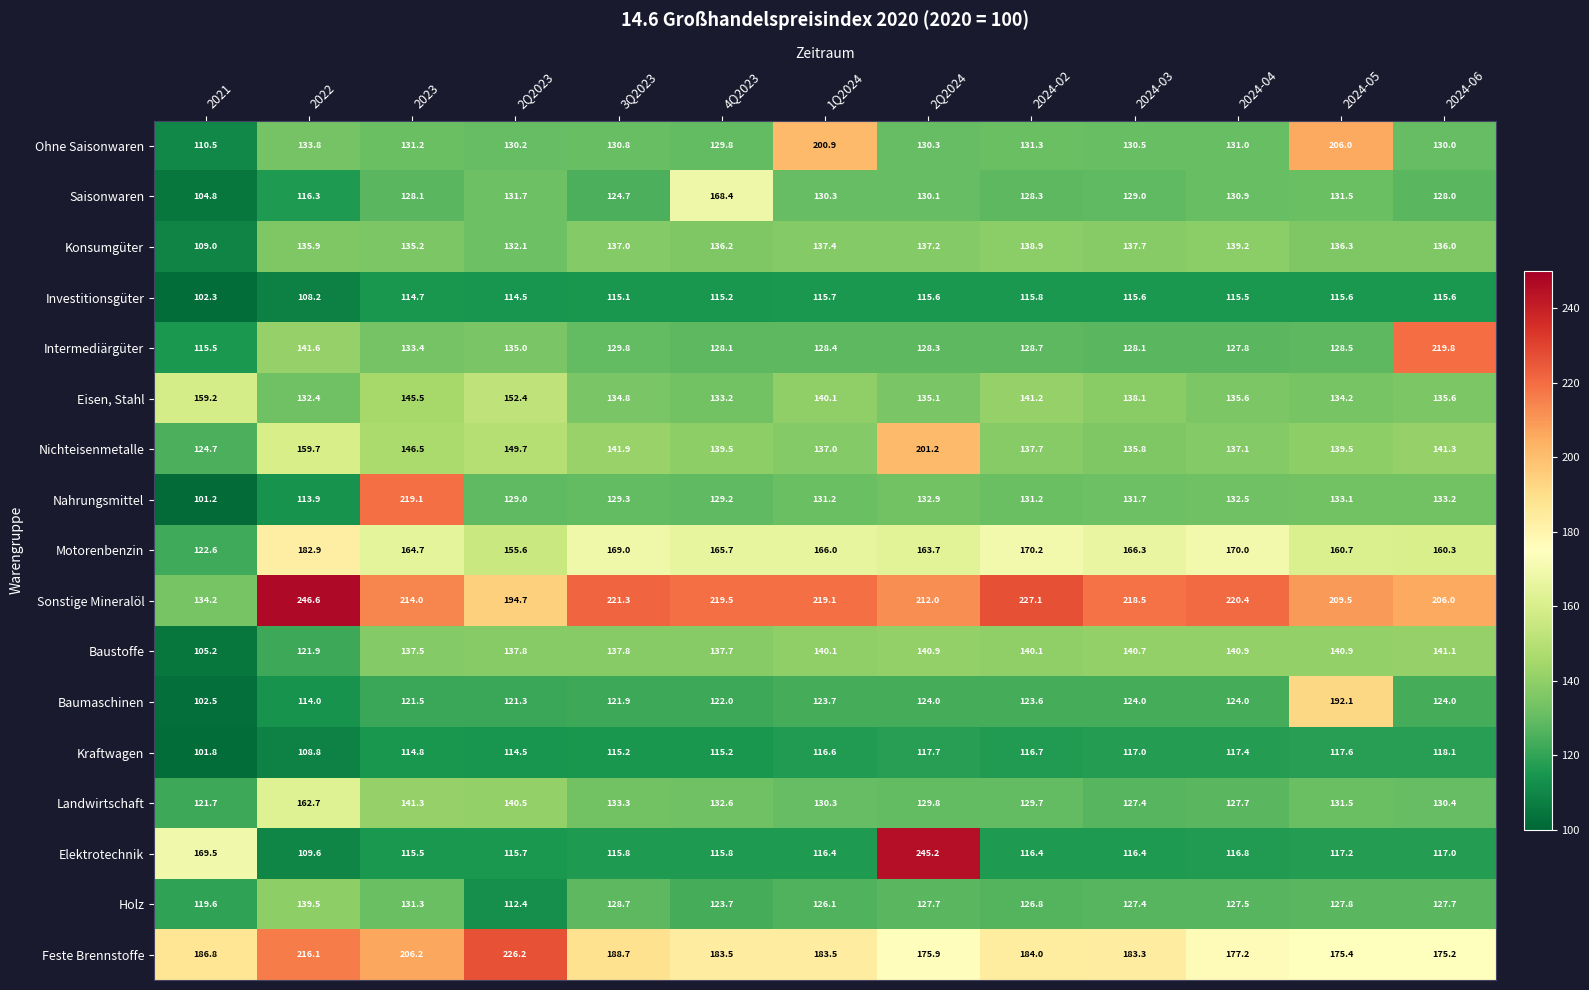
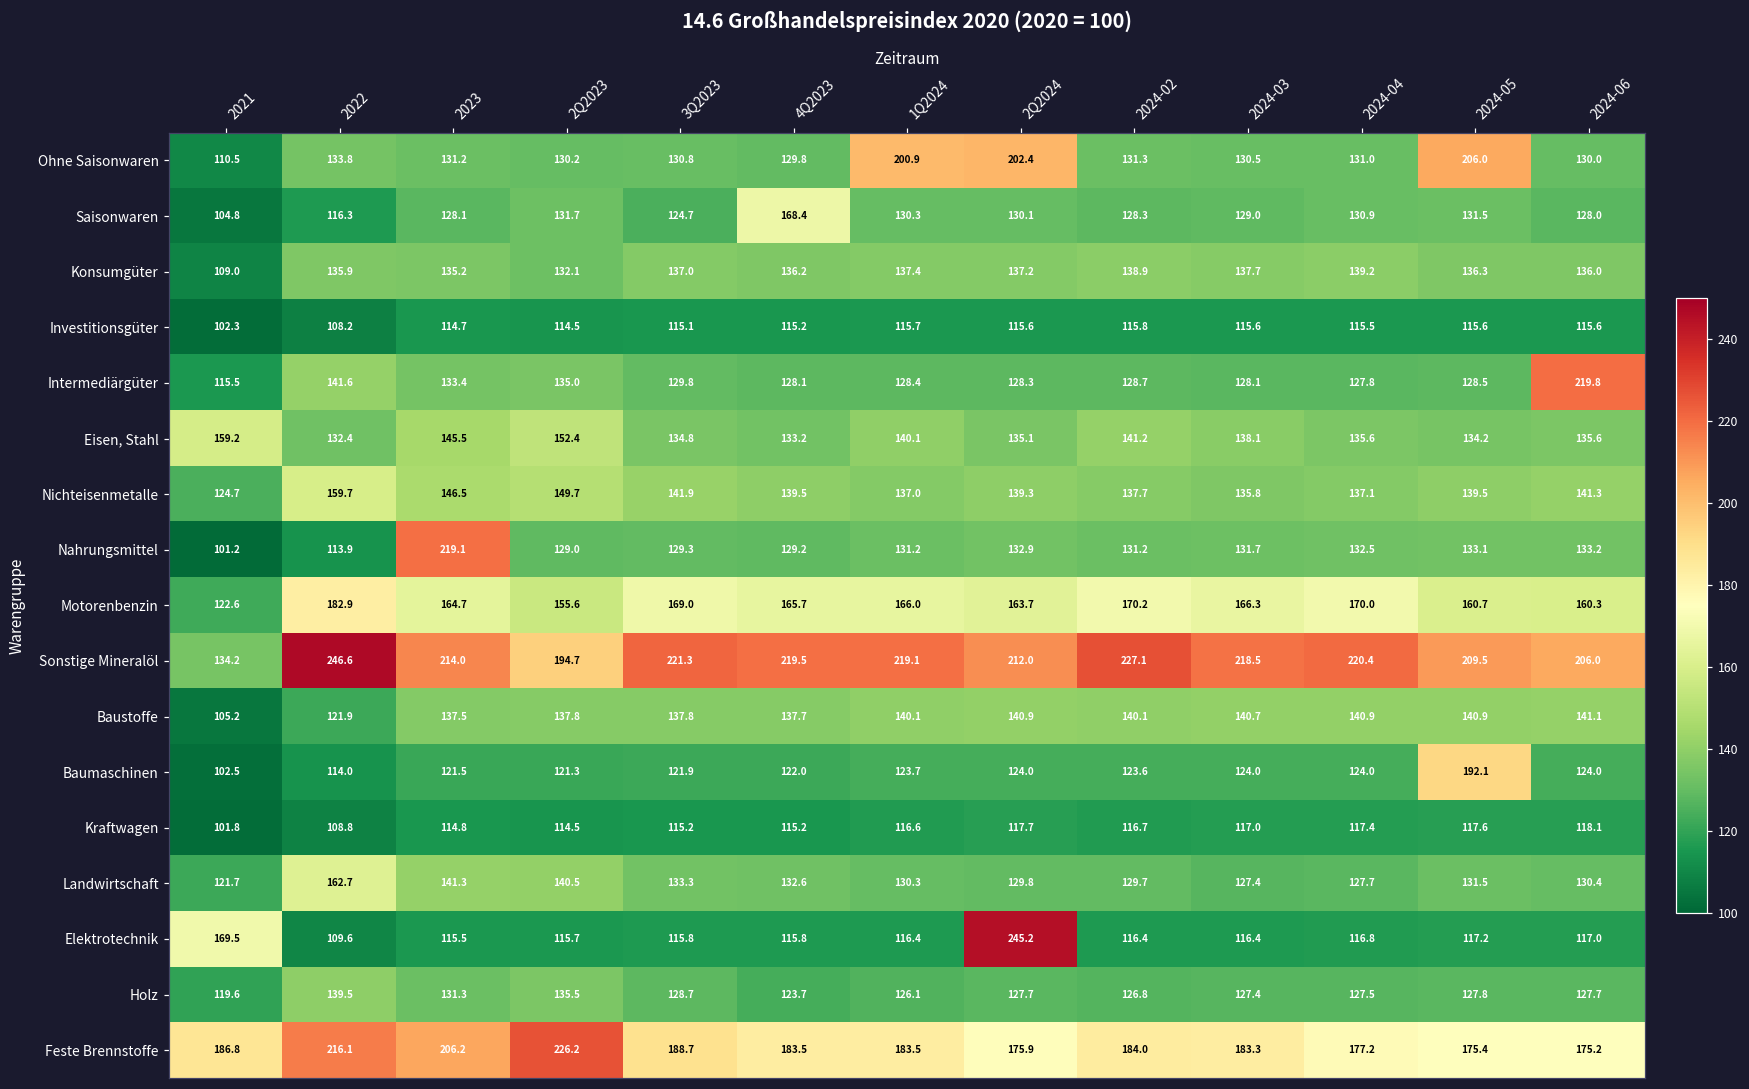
  {
    "Ohne Saisonwaren": {
      "2021": 110.5,
      "2022": 133.8,
      "2023": 131.2,
      "2Q2023": 130.2,
      "3Q2023": 130.8,
      "4Q2023": 129.8,
      "1Q2024": 200.9,
-     "2Q2024": 130.3,
+     "2Q2024": 202.4,
      "2024-02": 131.3,
      "2024-03": 130.5,
      "2024-04": 131.0,
      "2024-05": 206.0,
      "2024-06": 130.0
    },
    "Nichteisenmetalle": {
      "2021": 124.7,
      "2022": 159.7,
      "2023": 146.5,
      "2Q2023": 149.7,
      "3Q2023": 141.9,
      "4Q2023": 139.5,
      "1Q2024": 137.0,
-     "2Q2024": 201.2,
+     "2Q2024": 139.3,
      "2024-02": 137.7,
      "2024-03": 135.8,
      "2024-04": 137.1,
      "2024-05": 139.5,
      "2024-06": 141.3
    },
    "Holz": {
      "2021": 119.6,
      "2022": 139.5,
      "2023": 131.3,
-     "2Q2023": 112.4,
+     "2Q2023": 135.5,
      "3Q2023": 128.7,
      "4Q2023": 123.7,
      "1Q2024": 126.1,
      "2Q2024": 127.7,
      "2024-02": 126.8,
      "2024-03": 127.4,
      "2024-04": 127.5,
      "2024-05": 127.8,
      "2024-06": 127.7
    }
  }
